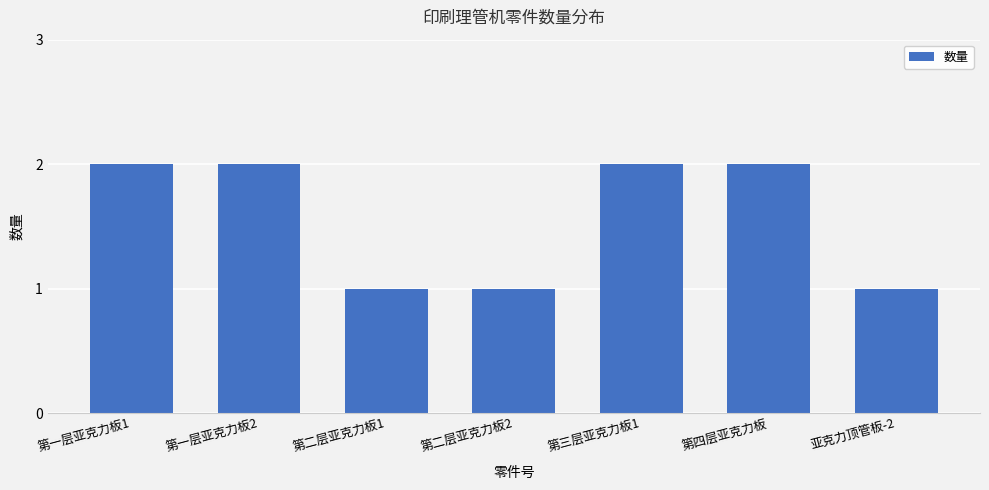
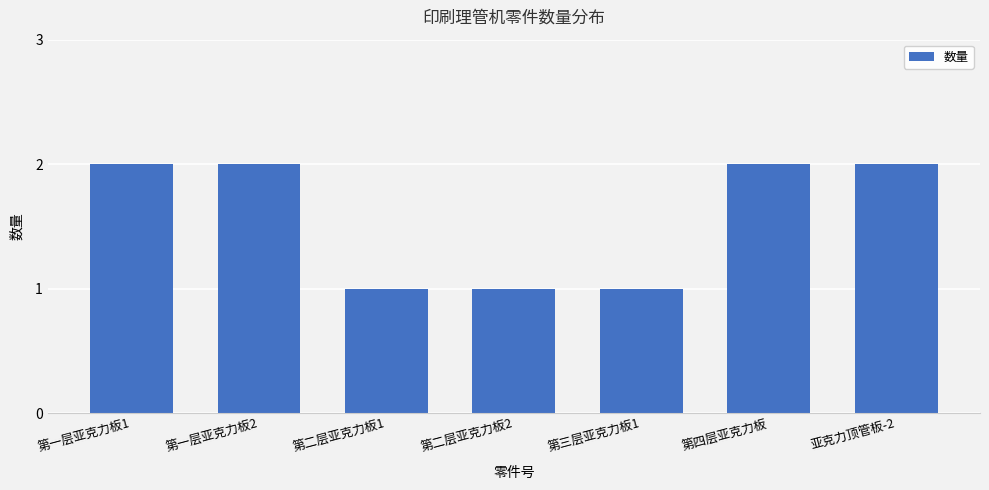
  {
    "第一层亚克力板1": 2,
    "第一层亚克力板2": 2,
    "第二层亚克力板1": 1,
    "第二层亚克力板2": 1,
-   "第三层亚克力板1": 2,
+   "第三层亚克力板1": 1,
    "第四层亚克力板": 2,
-   "亚克力顶管板-2": 1
+   "亚克力顶管板-2": 2
  }
